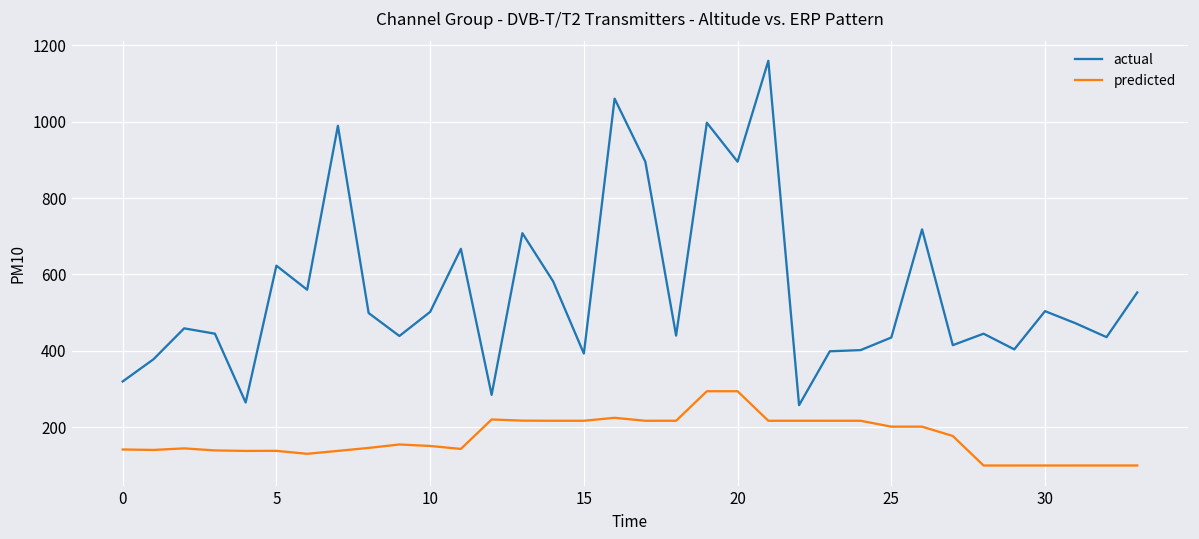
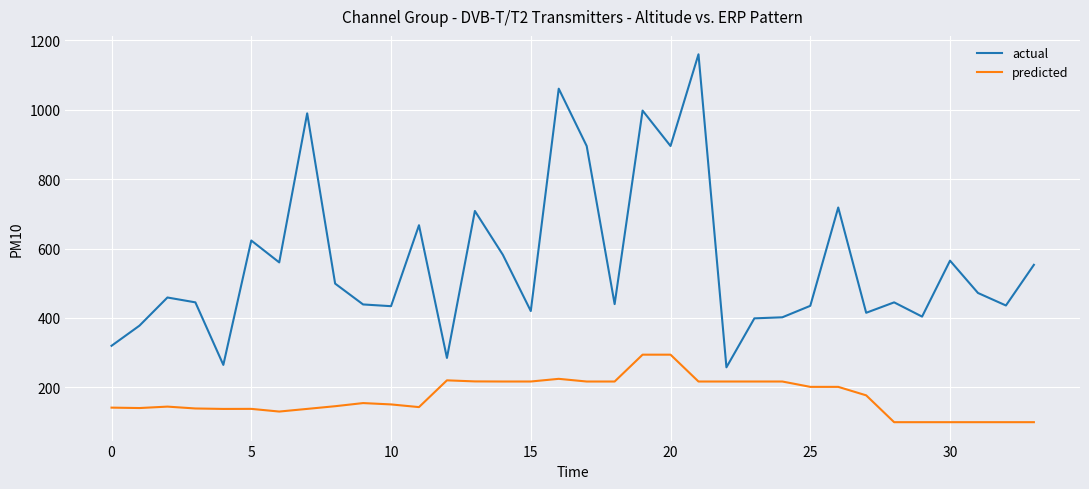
  {
    "actual": {
      "0": 320,
      "5": 620,
-     "10": 500,
-     "15": 390,
+     "10": 430,
+     "15": 420,
      "20": 900,
      "25": 440,
-     "30": 500
+     "30": 570
    },
    "predicted": {
      "0": 140,
      "5": 140,
      "10": 150,
      "15": 220,
      "20": 290,
      "25": 200,
      "30": 100
    }
  }
